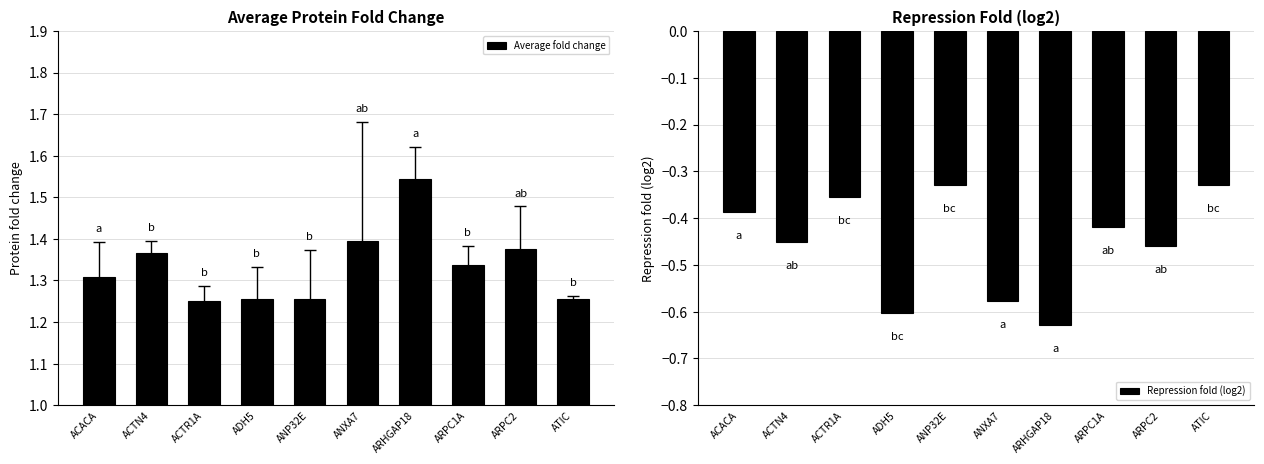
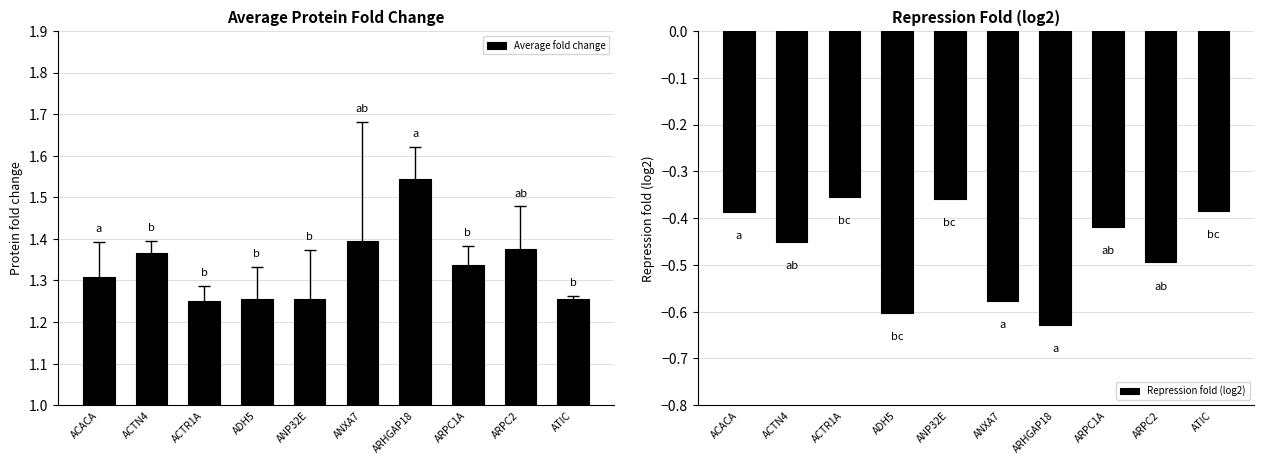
  {
    "Repression Fold (log2)": {
      "ACACA": -0.39,
      "ACTN4": -0.45,
      "ACTR1A": -0.36,
      "ADH5": -0.60,
-     "ANP32E": -0.33,
+     "ANP32E": -0.36,
      "ANXA7": -0.58,
      "ARHGAP18": -0.63,
      "ARPC1A": -0.42,
-     "ARPC2": -0.46,
-     "ATIC": -0.33
+     "ARPC2": -0.49,
+     "ATIC": -0.39
    }
  }
